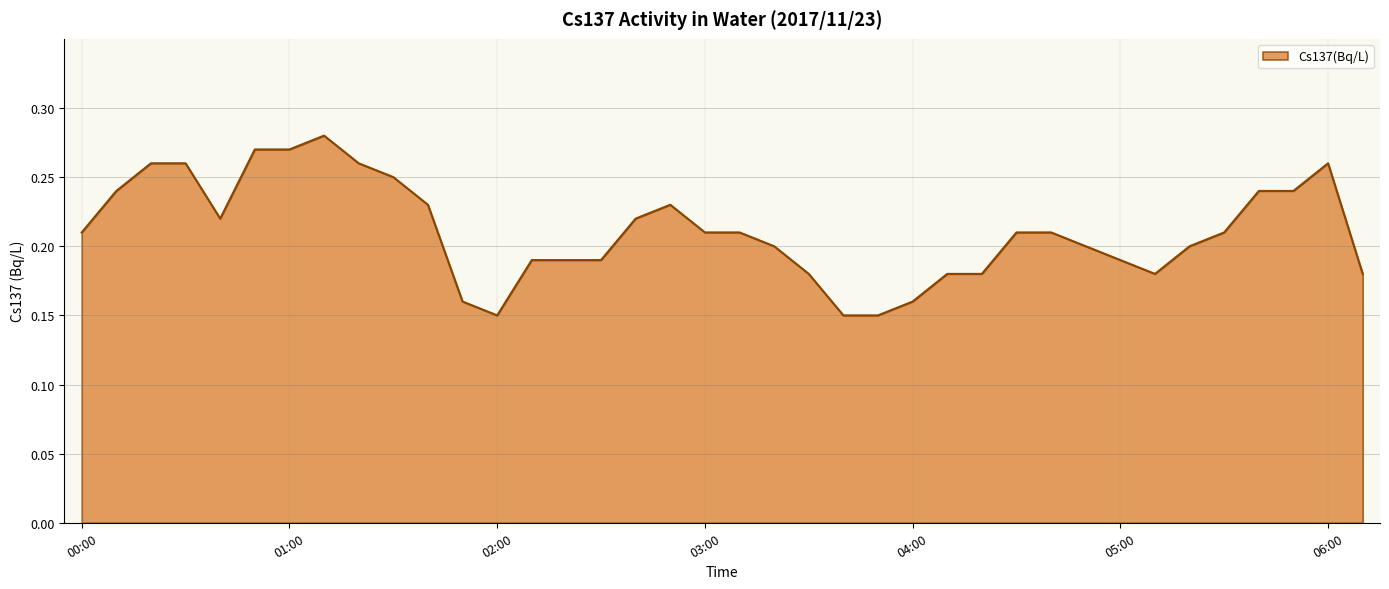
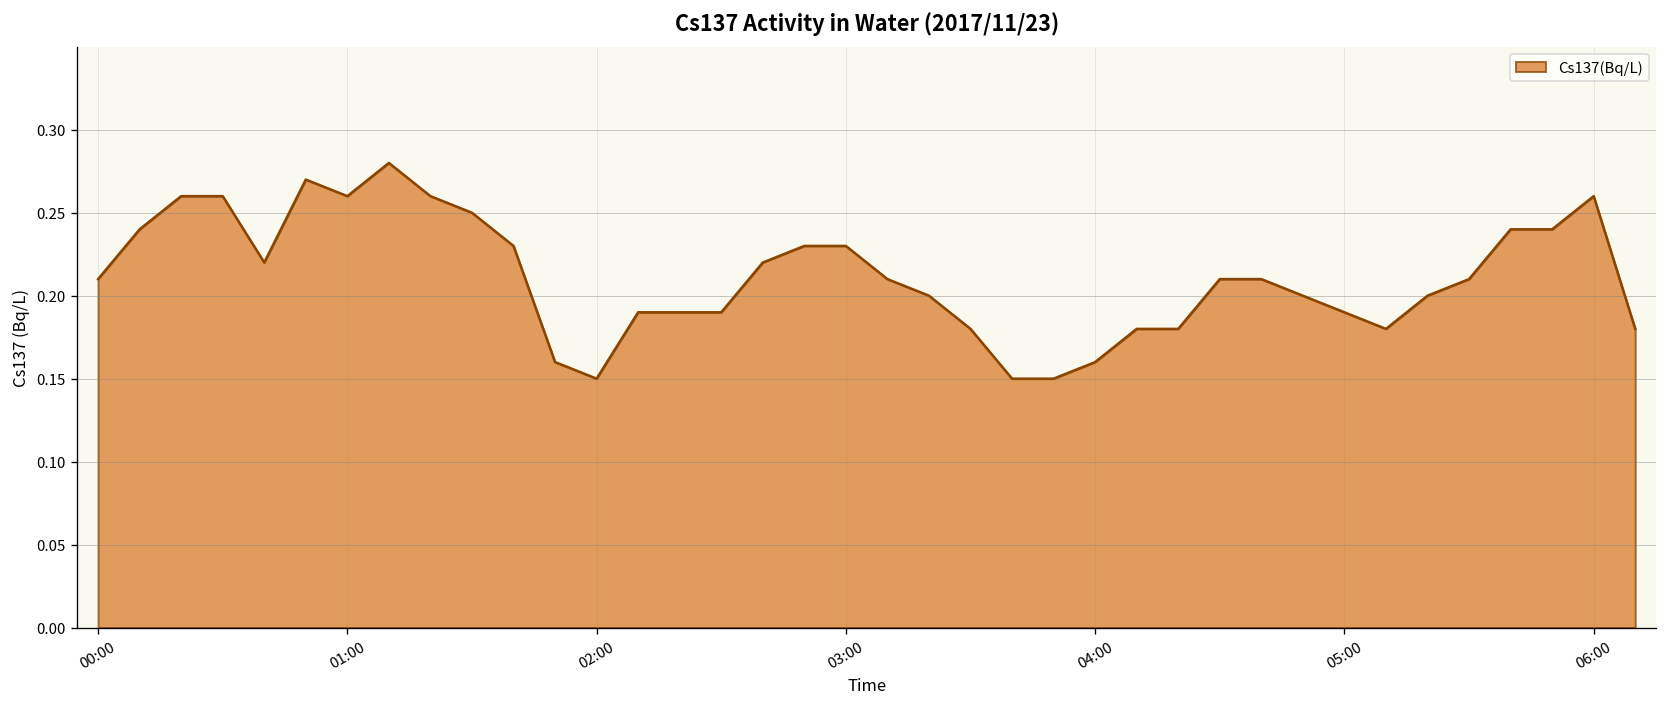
  {
    "00:00": 0.21,
-   "01:00": 0.27,
+   "01:00": 0.26,
    "02:00": 0.15,
-   "03:00": 0.21,
+   "03:00": 0.23,
    "04:00": 0.16,
    "05:00": 0.19,
    "06:00": 0.26
  }
